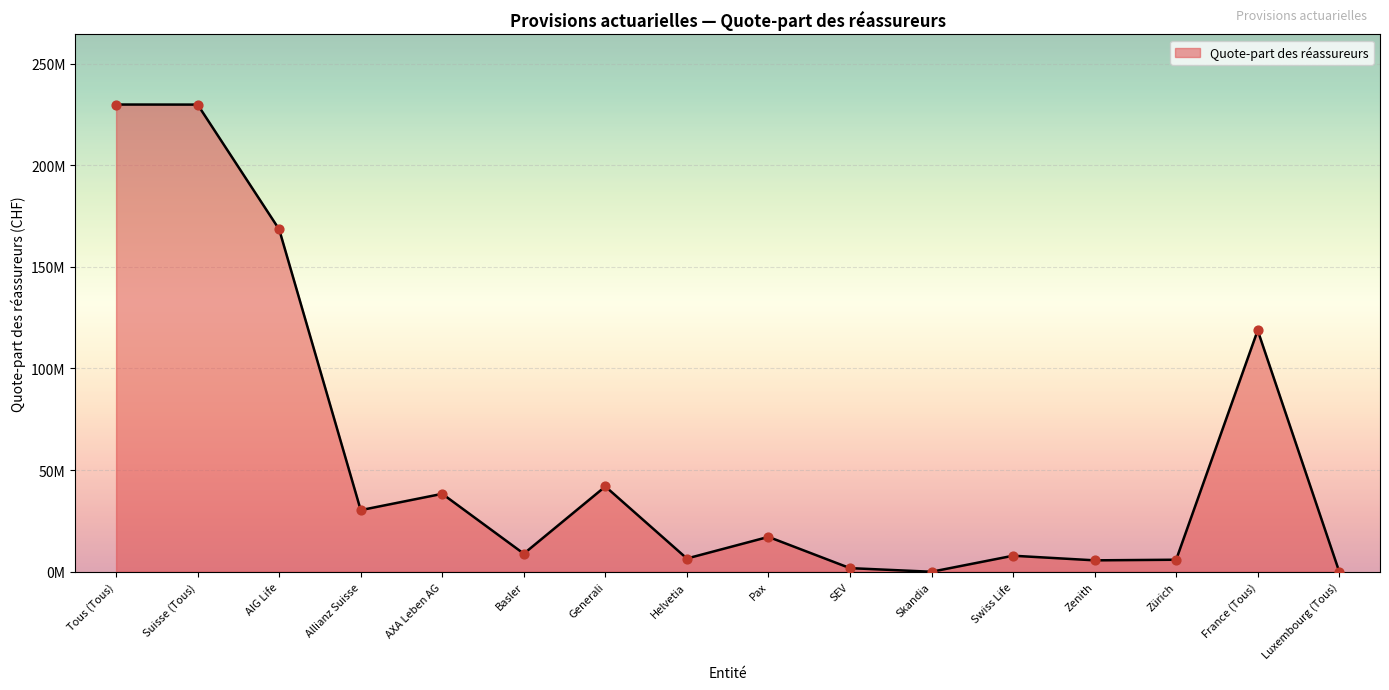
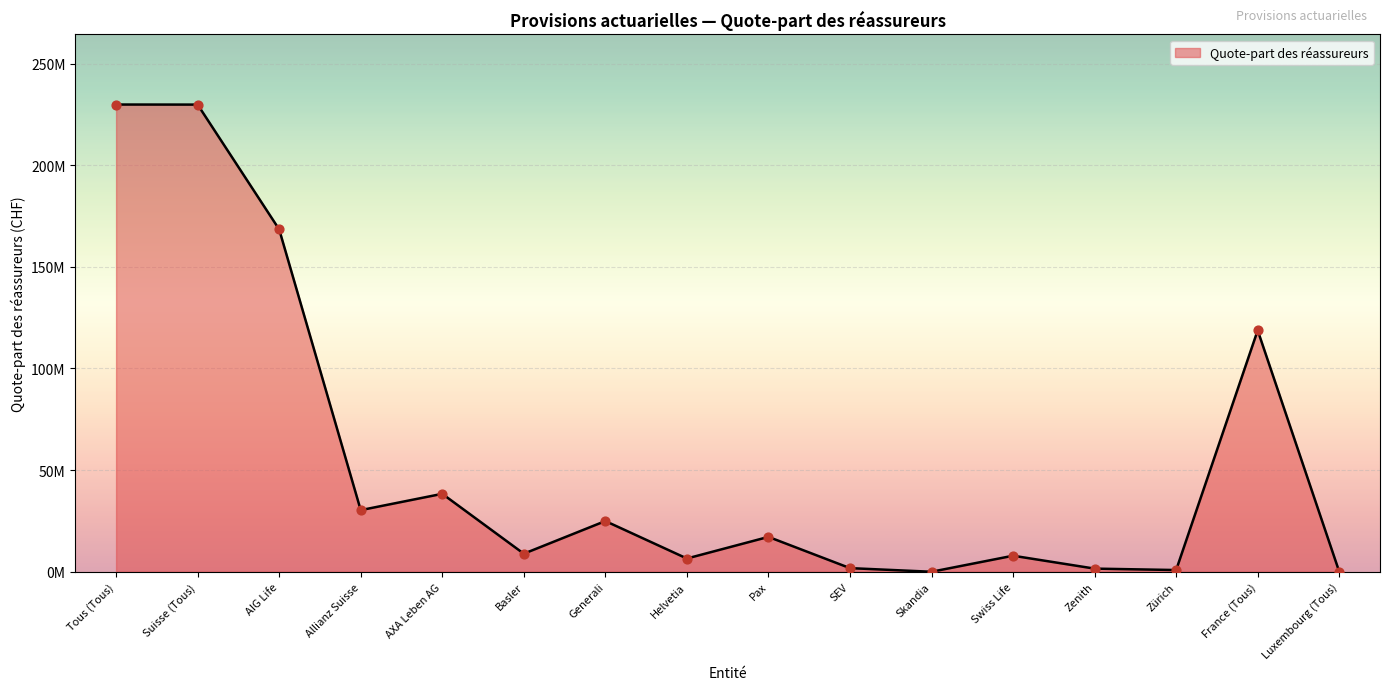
  {
    "Tous (Tous)": 230000000,
    "Suisse (Tous)": 230000000,
    "AIG Life": 168000000,
    "Allianz Suisse": 30000000,
    "AXA Leben AG": 38000000,
    "Basler": 9000000,
-   "Generali": 42000000,
+   "Generali": 25000000,
    "Helvetia": 7000000,
    "Pax": 17000000,
    "SEV": 2000000,
    "Skandia": 0,
    "Swiss Life": 8000000,
-   "Zenith": 6000000,
-   "Zürich": 6000000,
+   "Zenith": 2000000,
+   "Zürich": 1000000,
    "France (Tous)": 119000000,
    "Luxembourg (Tous)": 0
  }
